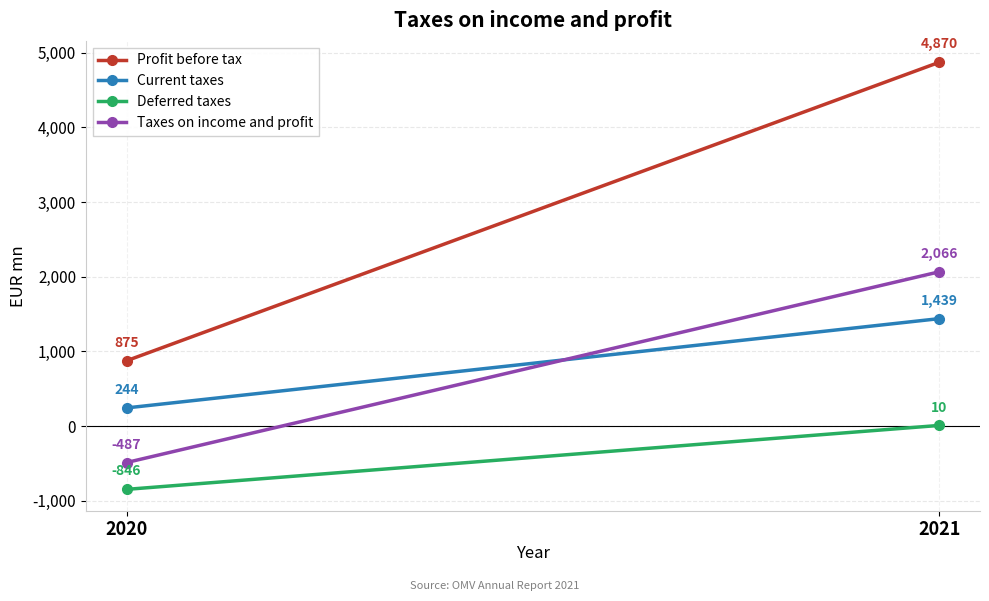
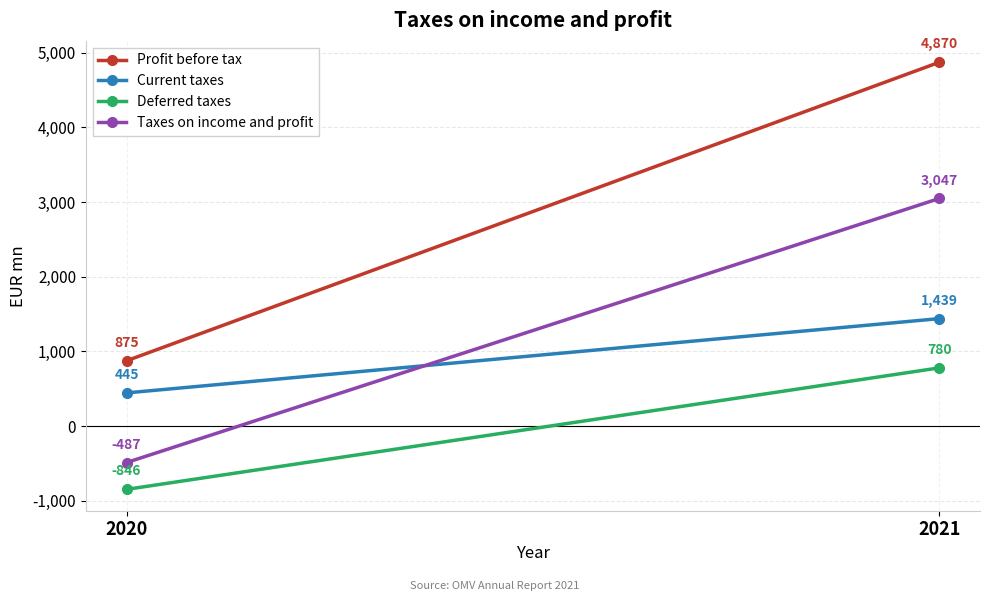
  {
    "Profit before tax": {
      "2020": "875",
      "2021": "4,870"
    },
    "Current taxes": {
-     "2020": "244",
+     "2020": "445",
      "2021": "1,439"
    },
    "Deferred taxes": {
-     "2021": "10"
+     "2021": "780"
    },
    "Taxes on income and profit": {
      "2020": "-487",
-     "2021": "2,066"
+     "2021": "3,047"
    }
  }
